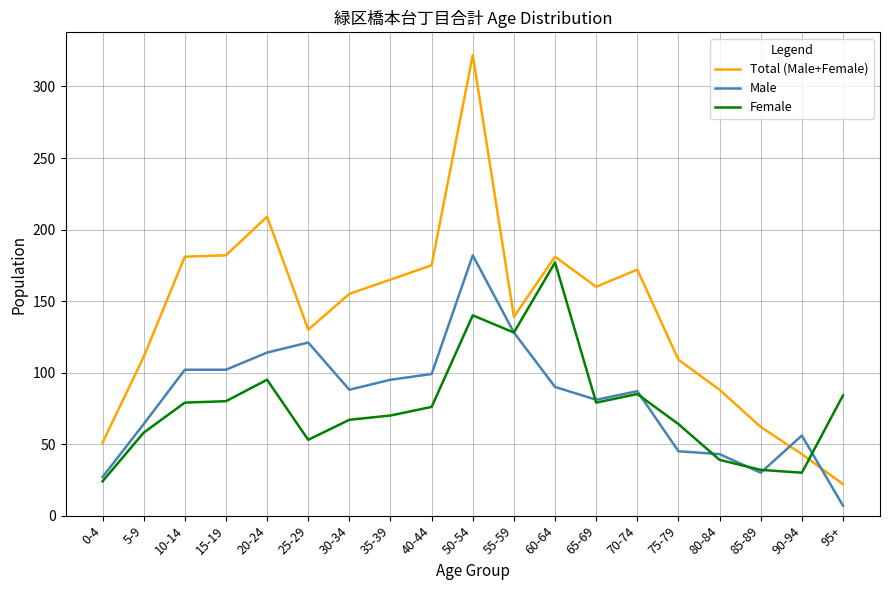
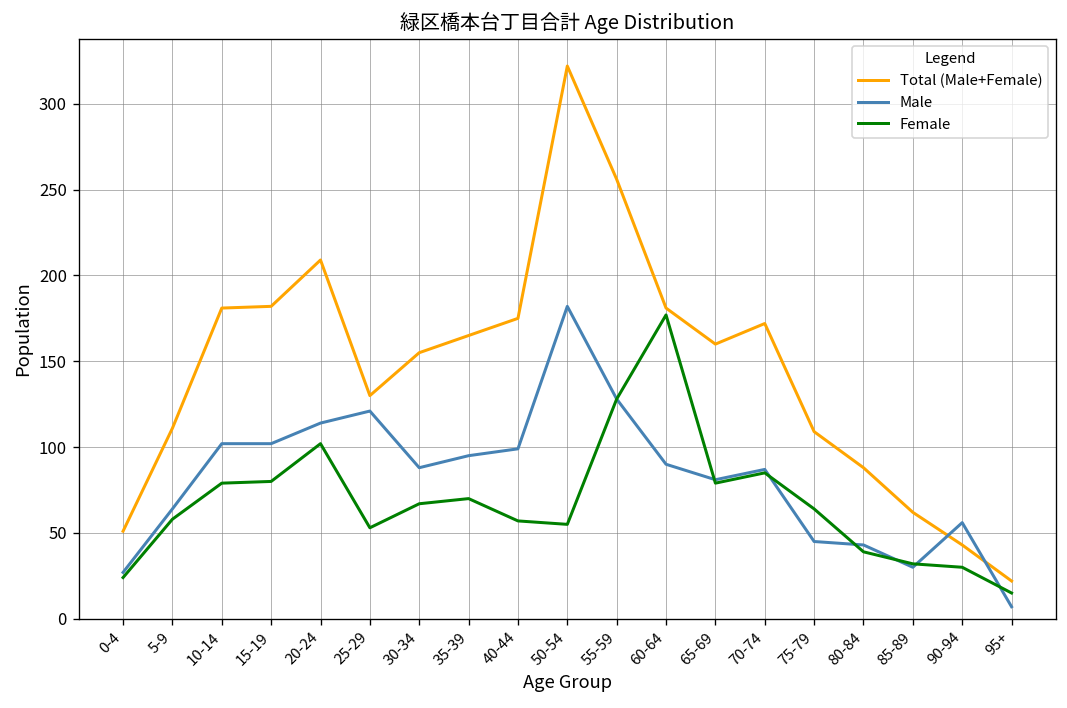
  {
    "Total (Male+Female)": {
      "0-4": 51,
      "5-9": 111,
      "10-14": 181,
      "15-19": 182,
      "20-24": 209,
      "25-29": 130,
      "30-34": 155,
      "35-39": 165,
      "40-44": 175,
      "50-54": 322,
-     "55-59": 139,
+     "55-59": 256,
      "60-64": 181,
      "65-69": 160,
      "70-74": 172,
      "75-79": 109,
      "80-84": 88,
      "85-89": 62,
      "90-94": 43,
      "95+": 22
    },
    "Male": {
      "0-4": 27,
      "5-9": 64,
      "10-14": 102,
      "15-19": 102,
      "20-24": 114,
      "25-29": 121,
      "30-34": 88,
      "35-39": 95,
      "40-44": 99,
      "50-54": 182,
      "60-64": 90,
      "65-69": 81,
      "70-74": 87,
      "75-79": 45,
      "80-84": 43,
      "85-89": 30,
      "90-94": 56,
      "95+": 7
    },
    "Female": {
      "0-4": 24,
      "5-9": 58,
      "10-14": 79,
      "15-19": 80,
-     "20-24": 95,
+     "20-24": 102,
      "25-29": 53,
      "30-34": 67,
      "35-39": 70,
-     "40-44": 76,
-     "50-54": 140,
+     "40-44": 57,
+     "50-54": 55,
      "60-64": 177,
      "65-69": 79,
      "70-74": 85,
      "75-79": 64,
      "80-84": 39,
      "85-89": 32,
      "90-94": 30,
-     "95+": 84
+     "95+": 15
    }
  }
